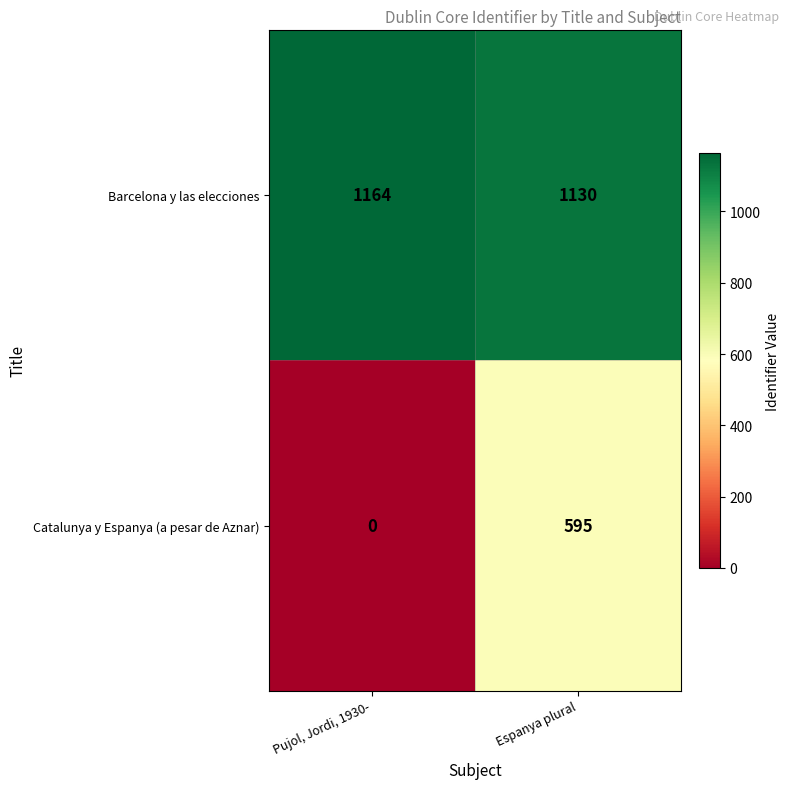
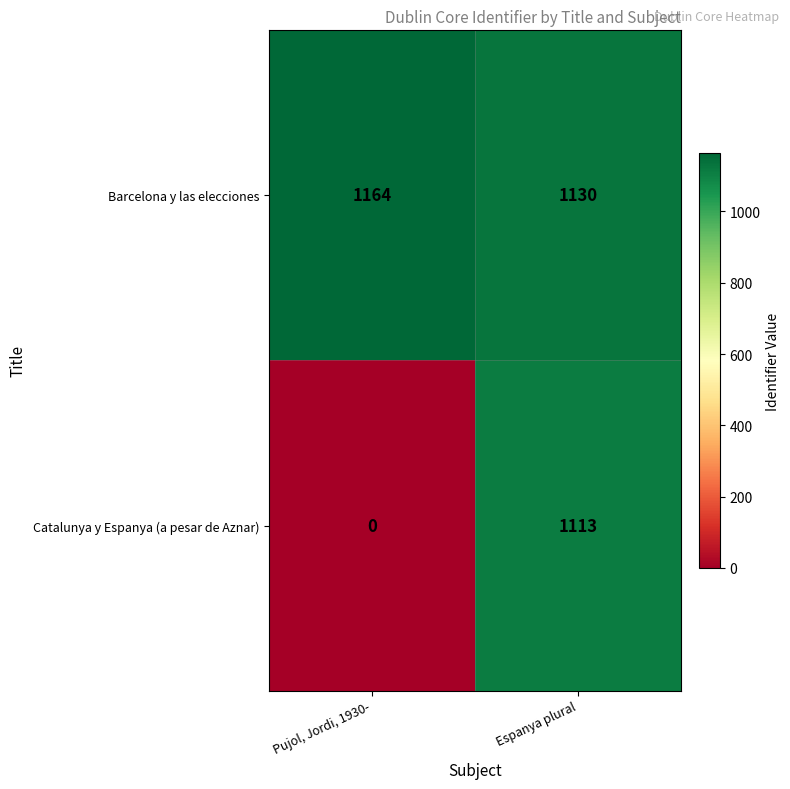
  {
    "Barcelona y las elecciones": {
      "Pujol, Jordi, 1930-": 1164,
      "Espanya plural": 1130
    },
    "Catalunya y Espanya (a pesar de Aznar)": {
      "Pujol, Jordi, 1930-": 0,
-     "Espanya plural": 595
+     "Espanya plural": 1113
    }
  }
